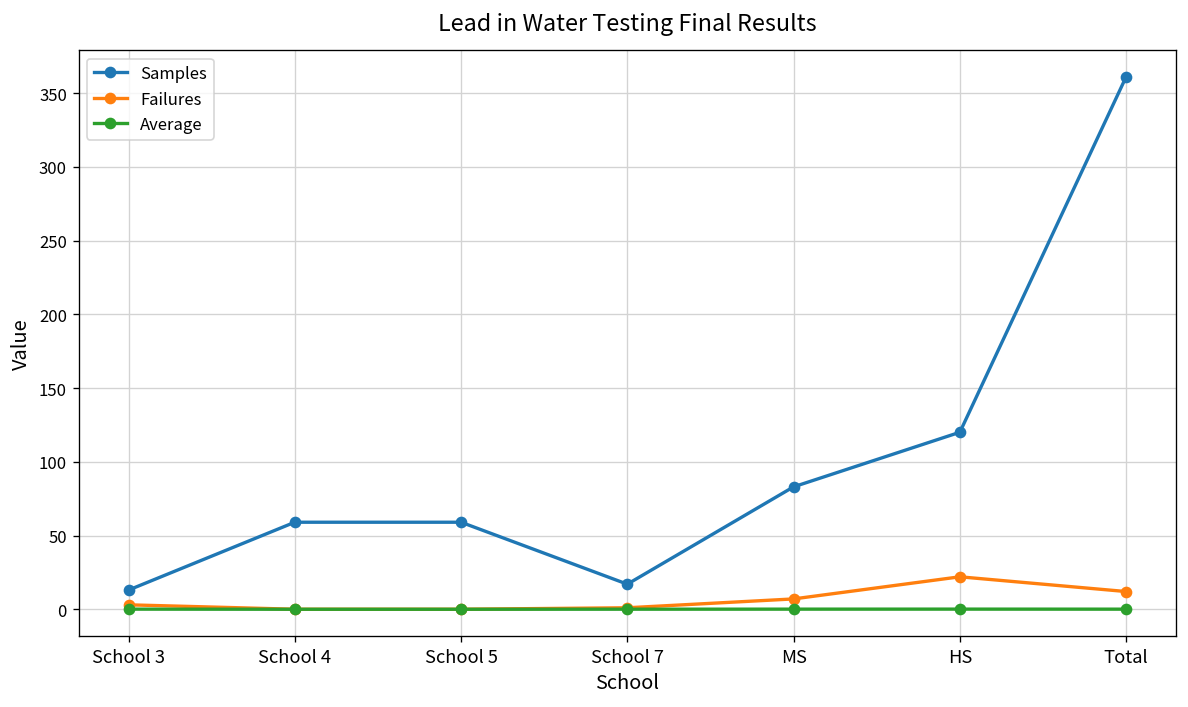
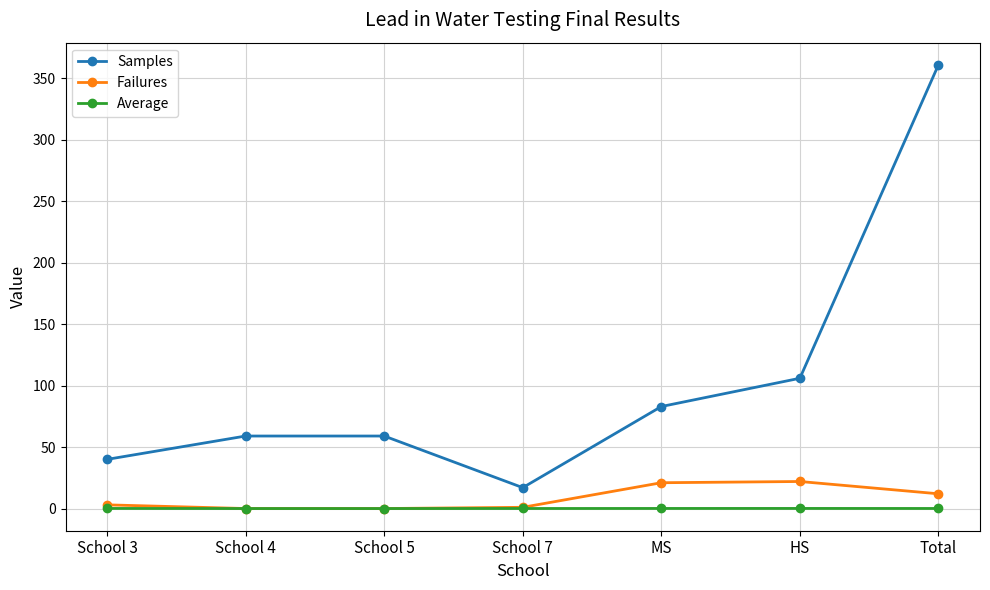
  {
    "Samples": {
-     "School 3": 13,
+     "School 3": 40,
      "School 4": 59,
      "School 5": 59,
      "School 7": 17,
      "MS": 83,
-     "HS": 120,
+     "HS": 106,
      "Total": 361
    },
    "Failures": {
      "School 3": 3,
-     "MS": 7,
+     "MS": 21,
      "HS": 22,
      "Total": 12
    },
    "Average": {
      "School 3": 0,
      "MS": 0,
      "HS": 0,
      "Total": 0
    }
  }
